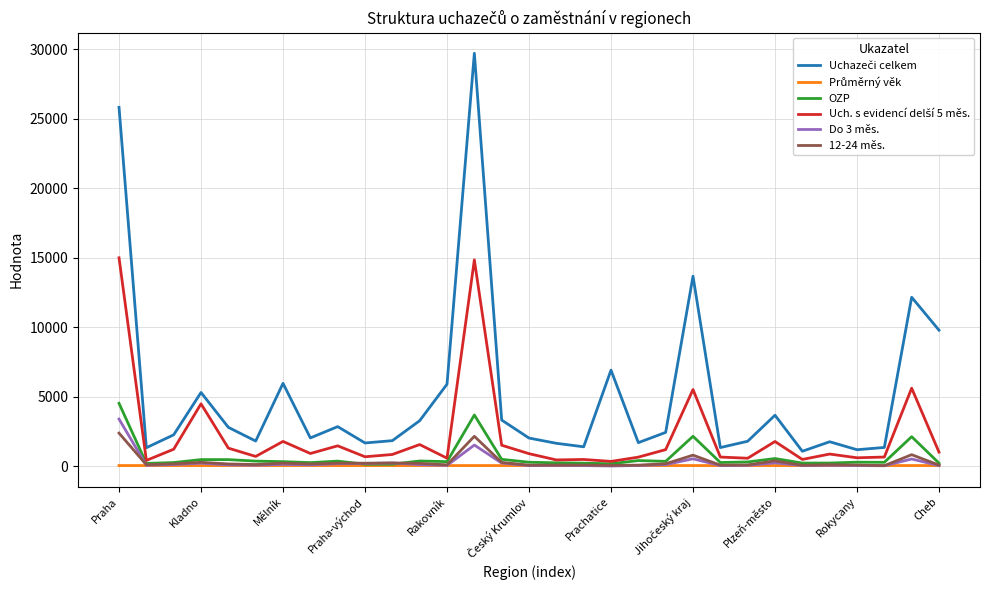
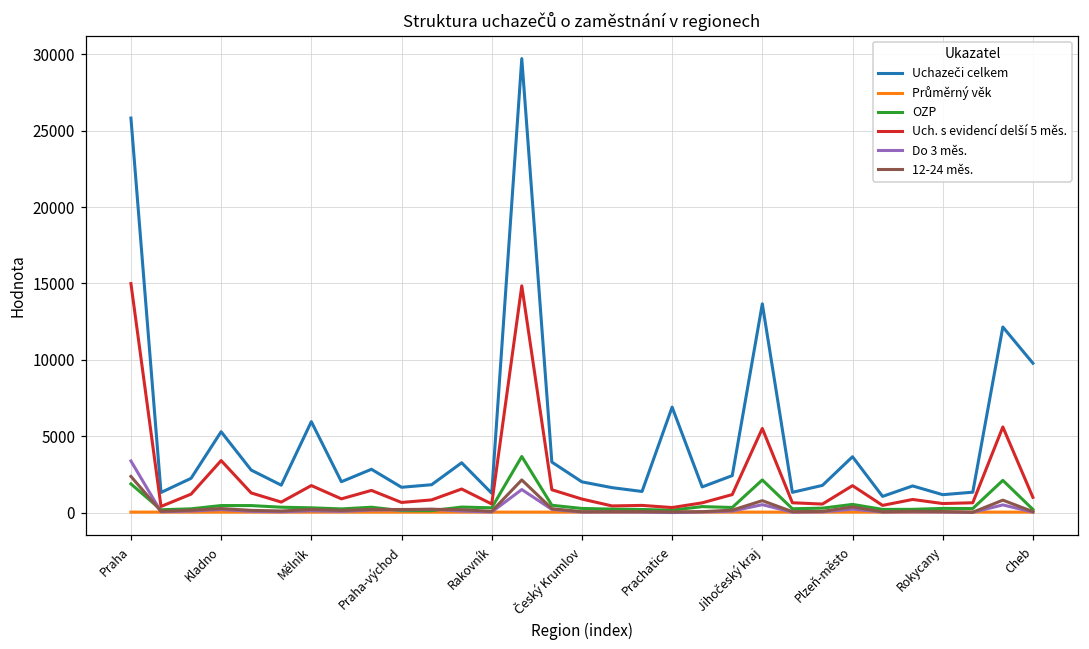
  {
    "Uchazeči celkem": {
      "Praha": 25800,
      "Kladno": 5300,
      "Mělník": 6000,
      "Praha-východ": 1700,
-     "Rakovník": 5900,
+     "Rakovník": 1300,
      "Český Krumlov": 2000,
      "Prachatice": 6900,
      "Jihočeský kraj": 13700,
      "Plzeň-město": 3700,
      "Rokycany": 1200,
      "Cheb": 9800
    },
    "Průměrný věk": {
      "Praha": 0,
      "Jihočeský kraj": 0,
      "Plzeň-město": 0
    },
    "OZP": {
-     "Praha": 4500,
+     "Praha": 1900,
      "Kladno": 500,
      "Rakovník": 300,
      "Český Krumlov": 300,
      "Jihočeský kraj": 2100,
      "Rokycany": 300
    },
    "Uch. s evidencí delší 5 měs.": {
      "Praha": 15000,
-     "Kladno": 4500,
+     "Kladno": 3400,
      "Mělník": 1800,
      "Praha-východ": 700,
      "Rakovník": 600,
      "Český Krumlov": 900,
      "Jihočeský kraj": 5500,
      "Plzeň-město": 1800,
      "Rokycany": 600,
      "Cheb": 1000
    },
    "Do 3 měs.": {
      "Praha": 3400,
      "Jihočeský kraj": 500
    },
    "12-24 měs.": {
      "Praha": 2400,
      "Jihočeský kraj": 800
    }
  }
